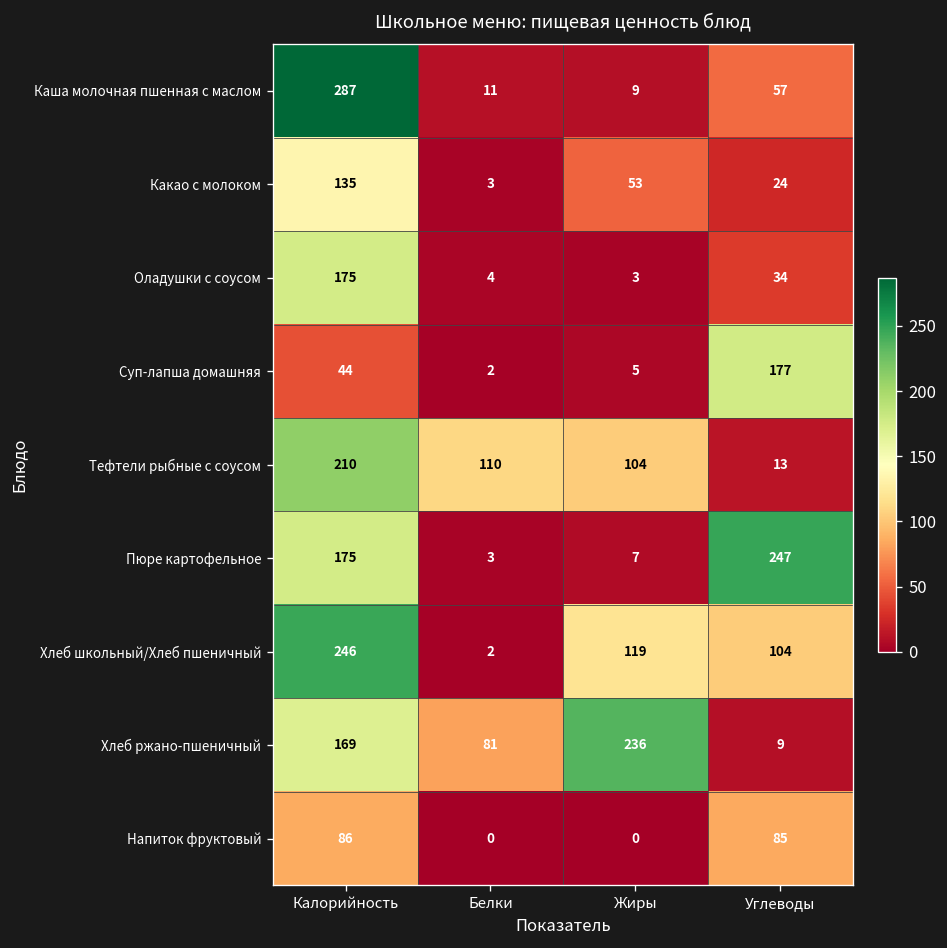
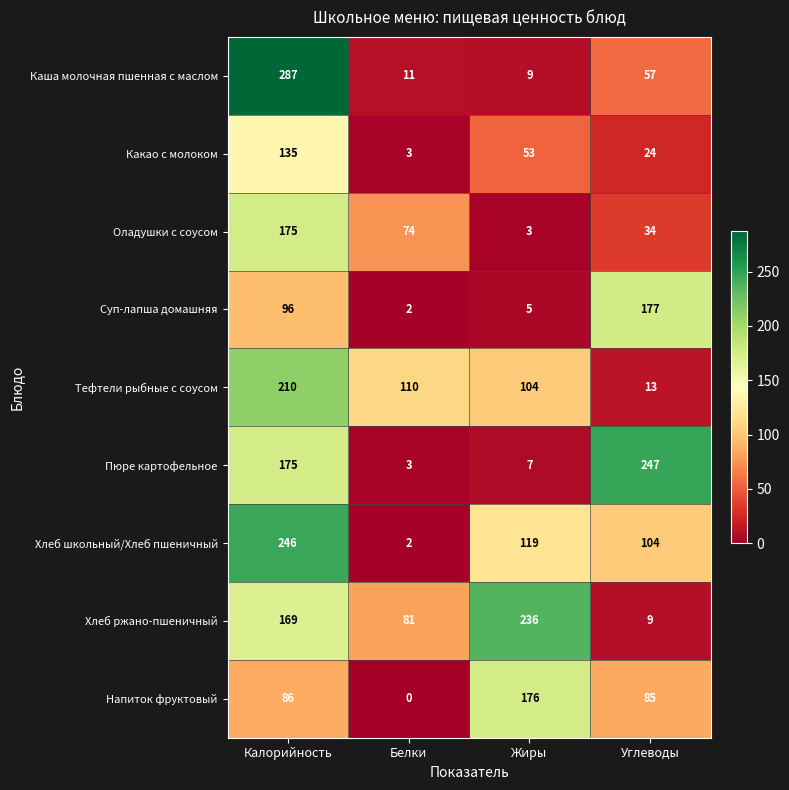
  {
    "Каша молочная пшенная с маслом": {
      "Калорийность": 287,
      "Белки": 11,
      "Жиры": 9,
      "Углеводы": 57
    },
    "Какао с молоком": {
      "Калорийность": 135,
      "Белки": 3,
      "Жиры": 53,
      "Углеводы": 24
    },
    "Оладушки с соусом": {
      "Калорийность": 175,
-     "Белки": 4,
+     "Белки": 74,
      "Жиры": 3,
      "Углеводы": 34
    },
    "Суп-лапша домашняя": {
-     "Калорийность": 44,
+     "Калорийность": 96,
      "Белки": 2,
      "Жиры": 5,
      "Углеводы": 177
    },
    "Тефтели рыбные с соусом": {
      "Калорийность": 210,
      "Белки": 110,
      "Жиры": 104,
      "Углеводы": 13
    },
    "Пюре картофельное": {
      "Калорийность": 175,
      "Белки": 3,
      "Жиры": 7,
      "Углеводы": 247
    },
    "Хлеб школьный/Хлеб пшеничный": {
      "Калорийность": 246,
      "Белки": 2,
      "Жиры": 119,
      "Углеводы": 104
    },
    "Хлеб ржано-пшеничный": {
      "Калорийность": 169,
      "Белки": 81,
      "Жиры": 236,
      "Углеводы": 9
    },
    "Напиток фруктовый": {
      "Калорийность": 86,
      "Белки": 0,
-     "Жиры": 0,
+     "Жиры": 176,
      "Углеводы": 85
    }
  }
